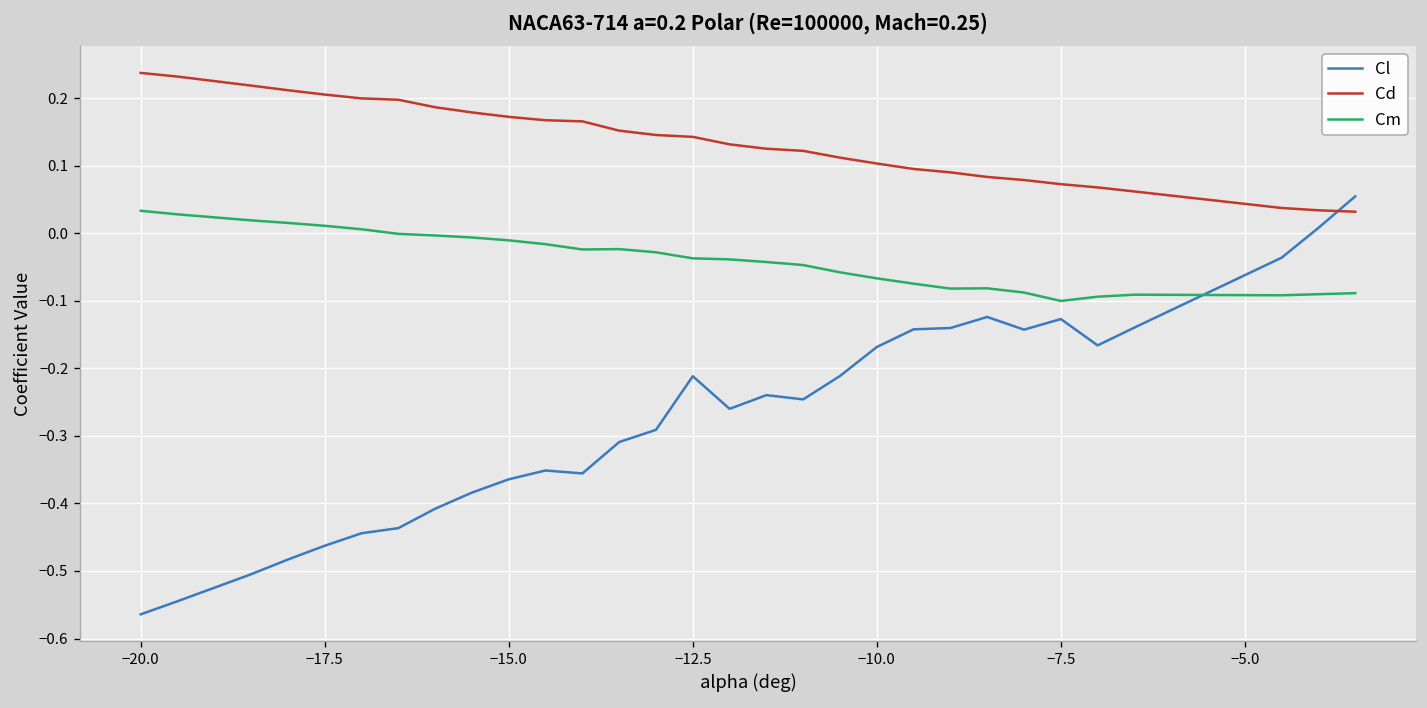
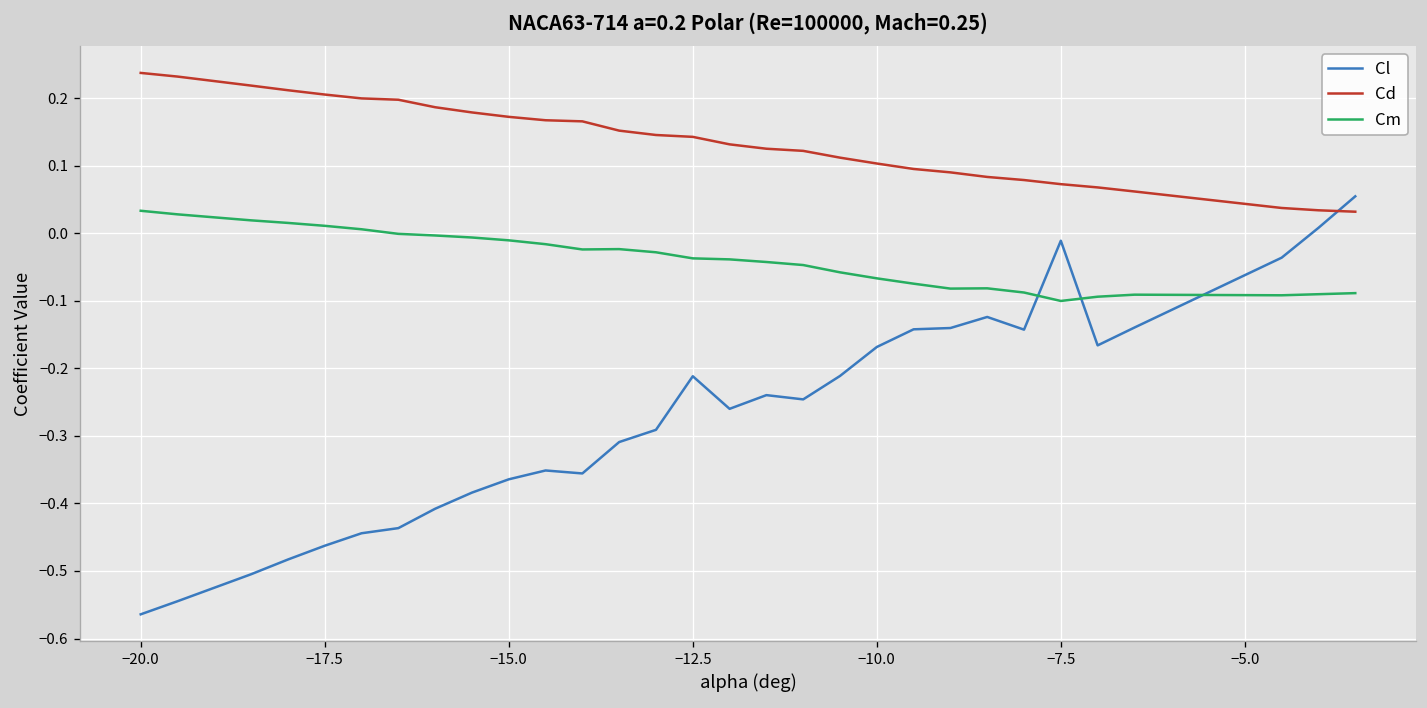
  {
    "Cl": {
      "−20.0": -0.56,
      "−17.5": -0.46,
      "−15.0": -0.36,
      "−12.5": -0.21,
      "−10.0": -0.17,
-     "−7.5": -0.13
+     "−7.5": -0.01
    },
    "Cd": {
      "−20.0": 0.24,
      "−17.5": 0.21,
      "−15.0": 0.17,
      "−12.5": 0.14,
      "−10.0": 0.10,
      "−7.5": 0.07
    },
    "Cm": {
      "−20.0": 0.03,
      "−17.5": 0.01,
      "−15.0": -0.01,
      "−12.5": -0.04,
      "−10.0": -0.07,
      "−7.5": -0.10
    }
  }
